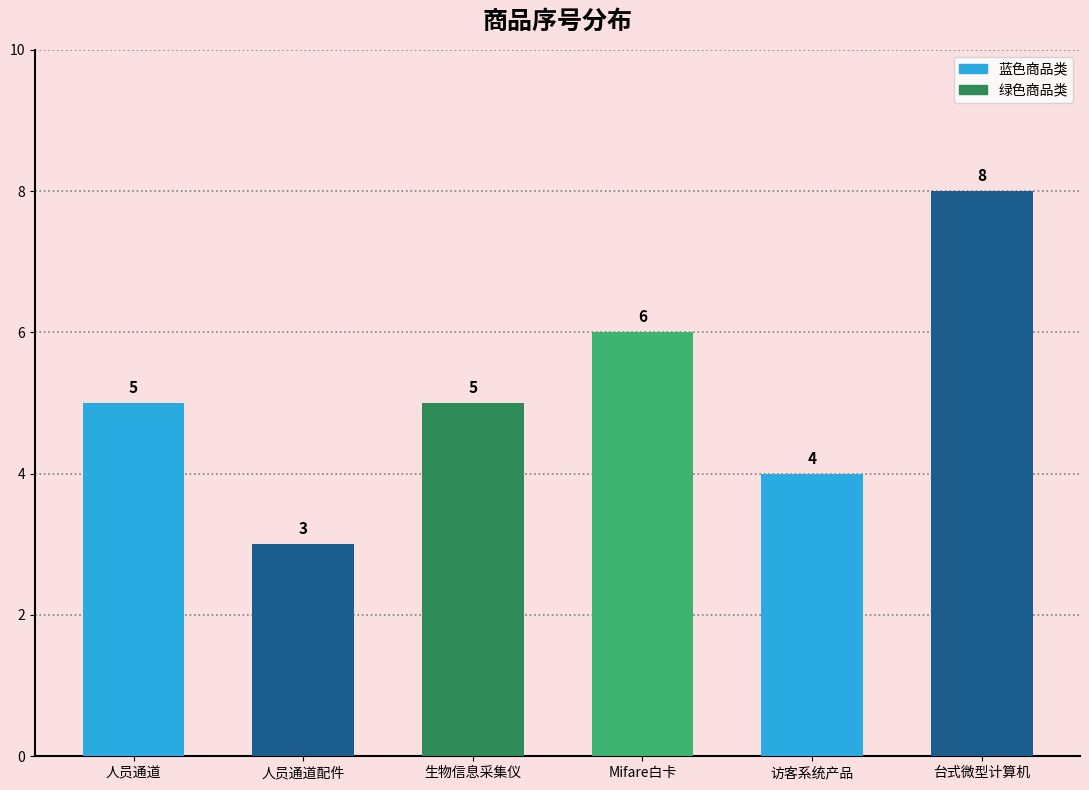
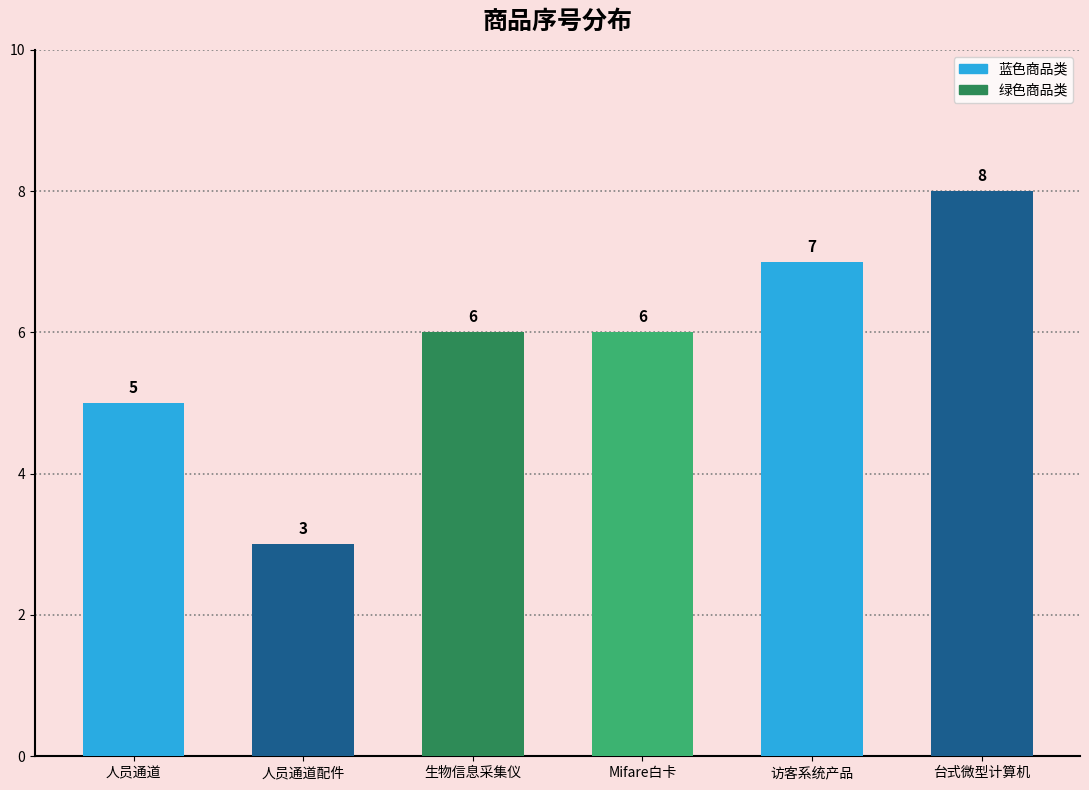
  {
    "人员通道": 5,
    "人员通道配件": 3,
-   "生物信息采集仪": 5,
+   "生物信息采集仪": 6,
    "Mifare白卡": 6,
-   "访客系统产品": 4,
+   "访客系统产品": 7,
    "台式微型计算机": 8
  }
